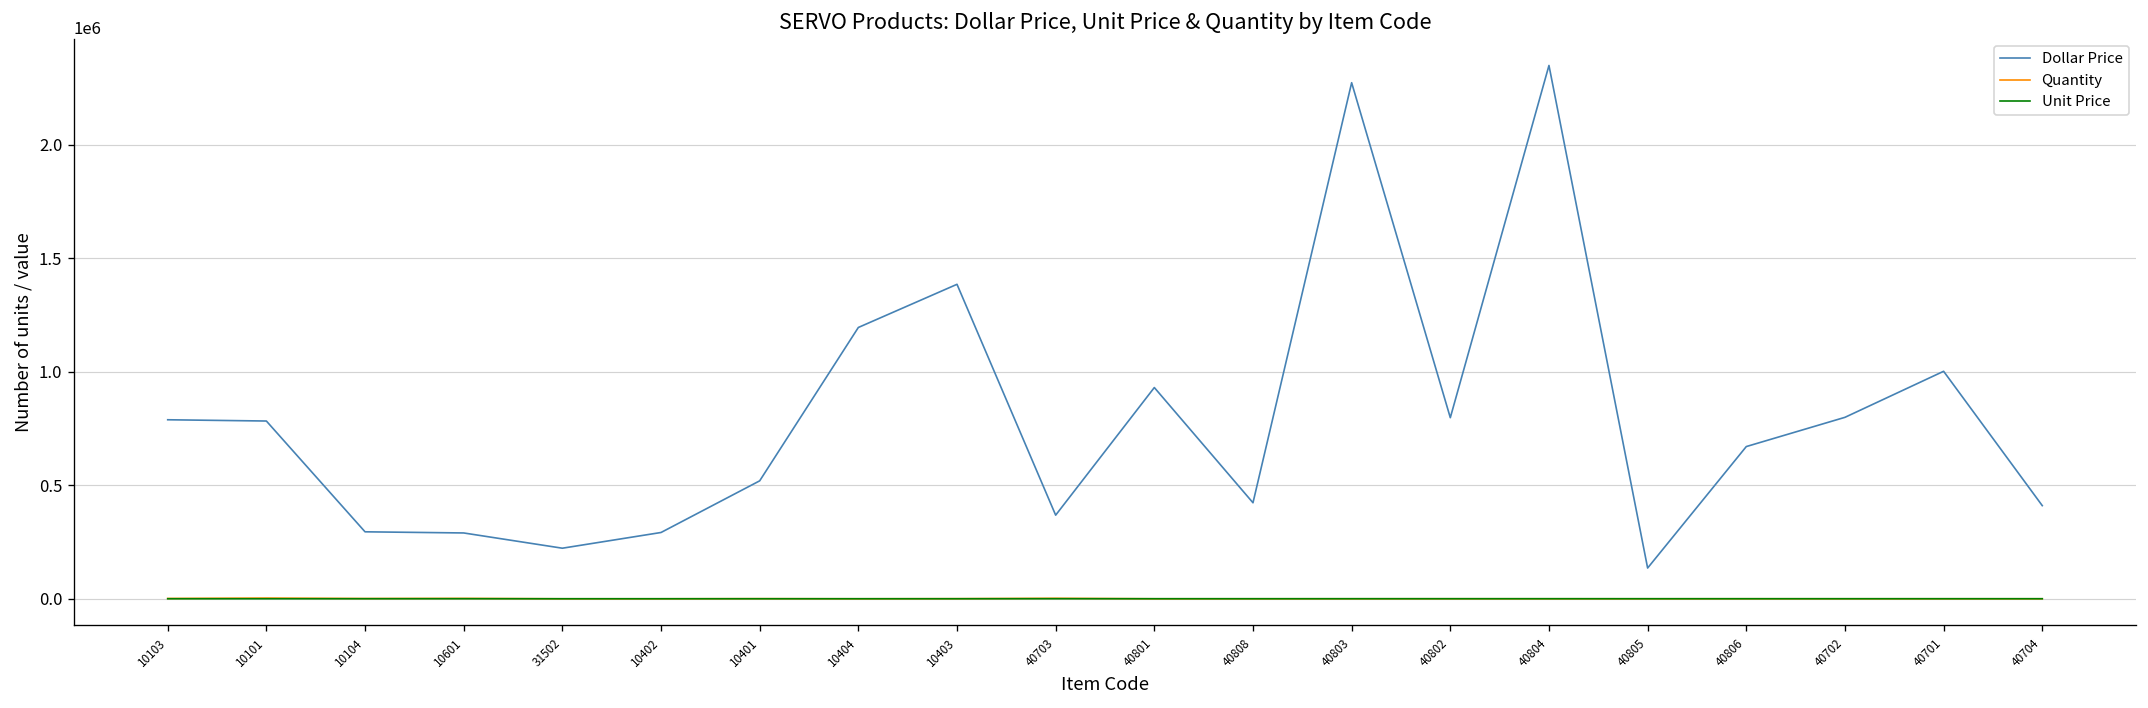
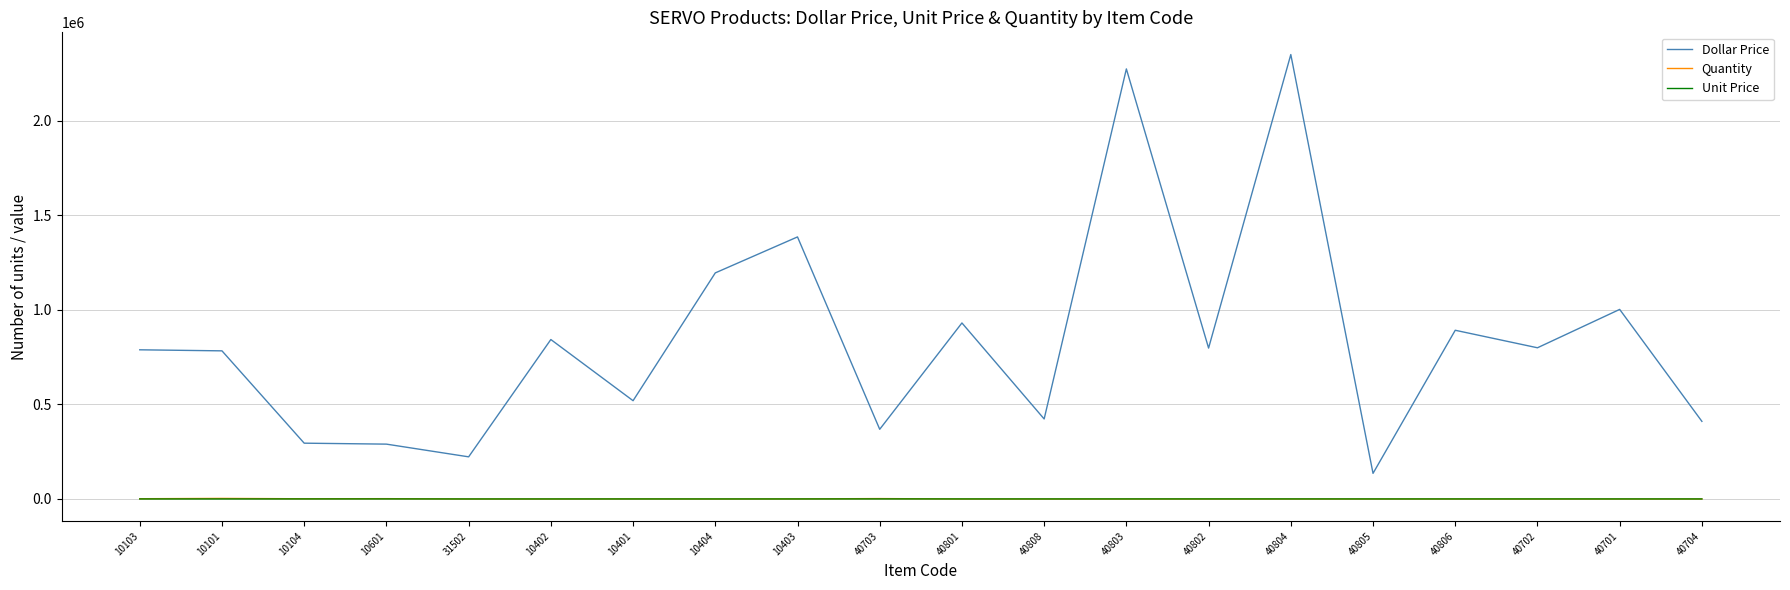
  {
    "Dollar Price": {
      "10103": 790000,
      "10101": 780000,
      "10104": 290000,
      "10601": 290000,
      "31502": 220000,
-     "10402": 290000,
+     "10402": 840000,
      "10401": 520000,
      "10404": 1190000,
      "10403": 1380000,
      "40703": 370000,
      "40801": 930000,
      "40808": 420000,
      "40803": 2270000,
      "40802": 800000,
      "40804": 2350000,
      "40805": 140000,
-     "40806": 670000,
+     "40806": 890000,
      "40702": 800000,
      "40701": 1000000,
      "40704": 410000
    }
  }
